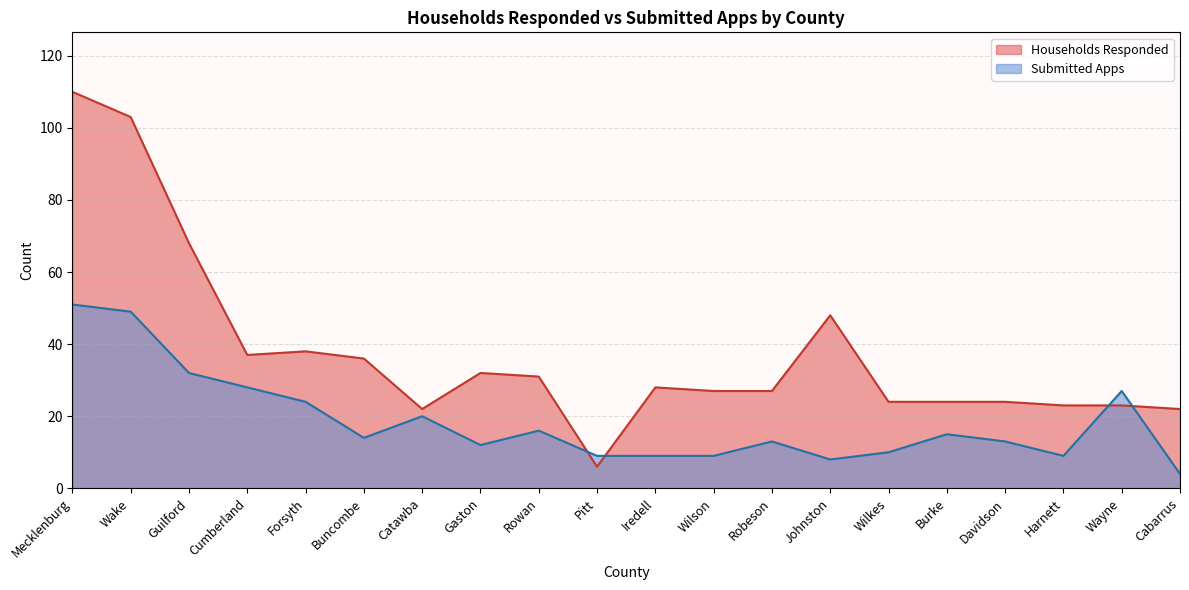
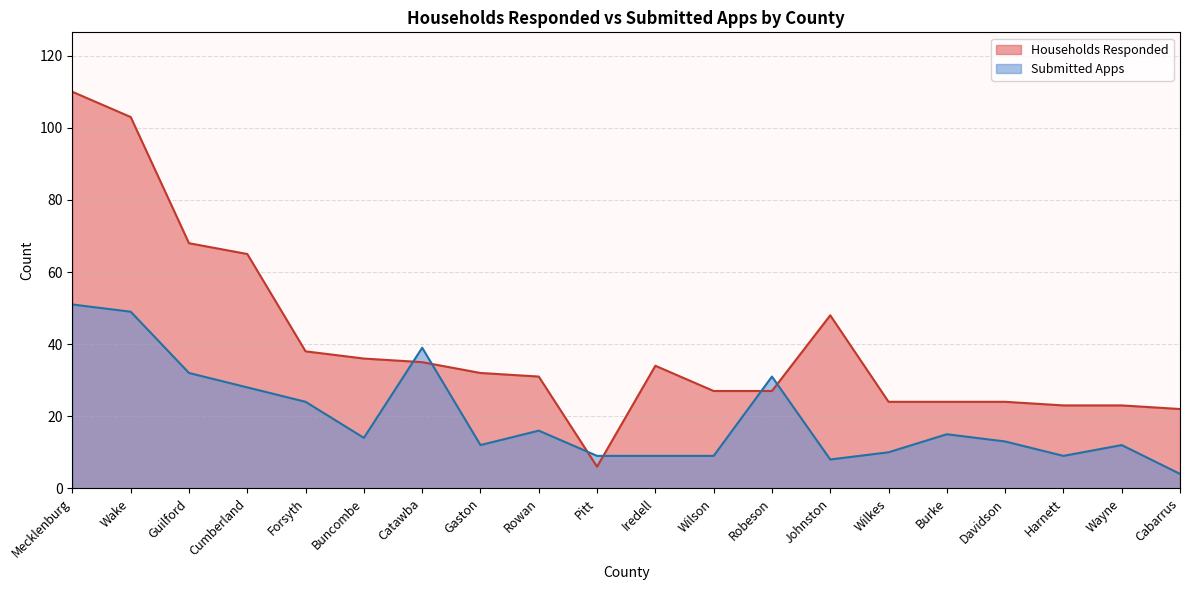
  {
    "Households Responded": {
      "Mecklenburg": 110,
      "Wake": 103,
      "Guilford": 68,
-     "Cumberland": 37,
+     "Cumberland": 65,
      "Forsyth": 38,
      "Buncombe": 36,
-     "Catawba": 22,
+     "Catawba": 35,
      "Gaston": 32,
      "Rowan": 31,
      "Pitt": 6,
-     "Iredell": 28,
+     "Iredell": 34,
      "Wilson": 27,
      "Robeson": 27,
      "Johnston": 48,
      "Wilkes": 24,
      "Burke": 24,
      "Davidson": 24,
      "Harnett": 23,
      "Wayne": 23,
      "Cabarrus": 22
    },
    "Submitted Apps": {
      "Mecklenburg": 51,
      "Wake": 49,
      "Guilford": 32,
      "Cumberland": 28,
      "Forsyth": 24,
      "Buncombe": 14,
-     "Catawba": 20,
+     "Catawba": 39,
      "Gaston": 12,
      "Rowan": 16,
      "Pitt": 9,
      "Iredell": 9,
      "Wilson": 9,
-     "Robeson": 13,
+     "Robeson": 31,
      "Johnston": 8,
      "Wilkes": 10,
      "Burke": 15,
      "Davidson": 13,
      "Harnett": 9,
-     "Wayne": 27,
+     "Wayne": 12,
      "Cabarrus": 4
    }
  }
